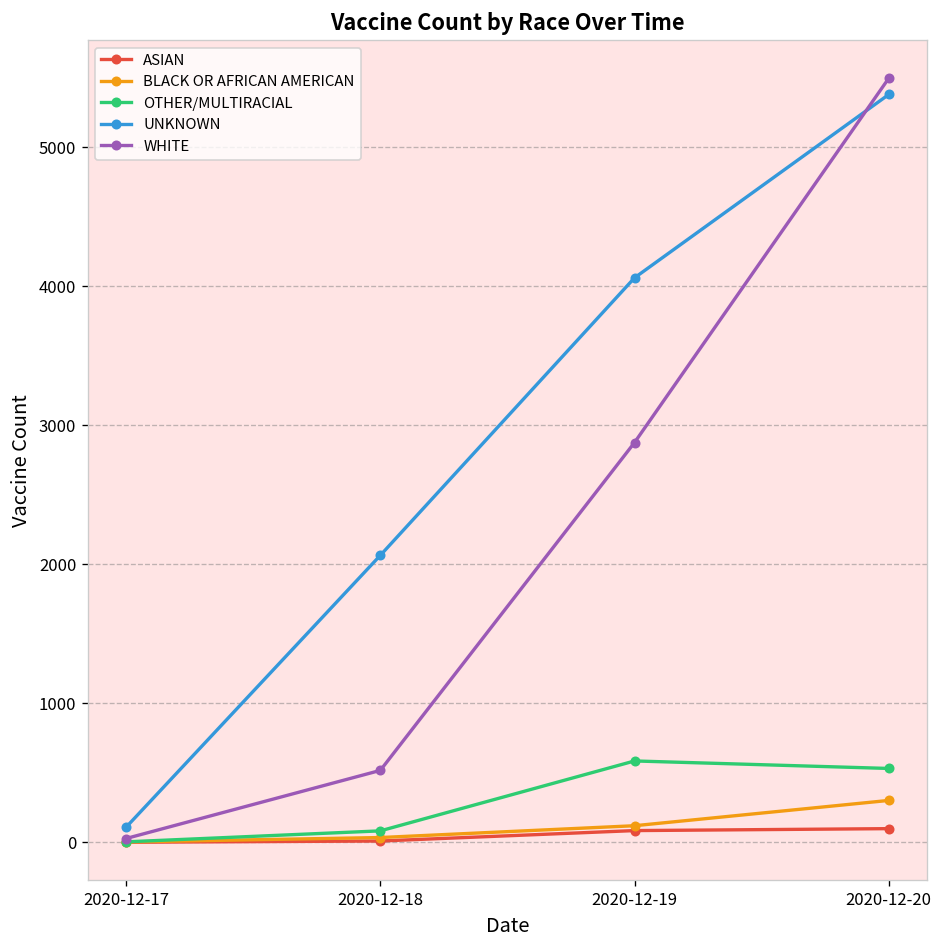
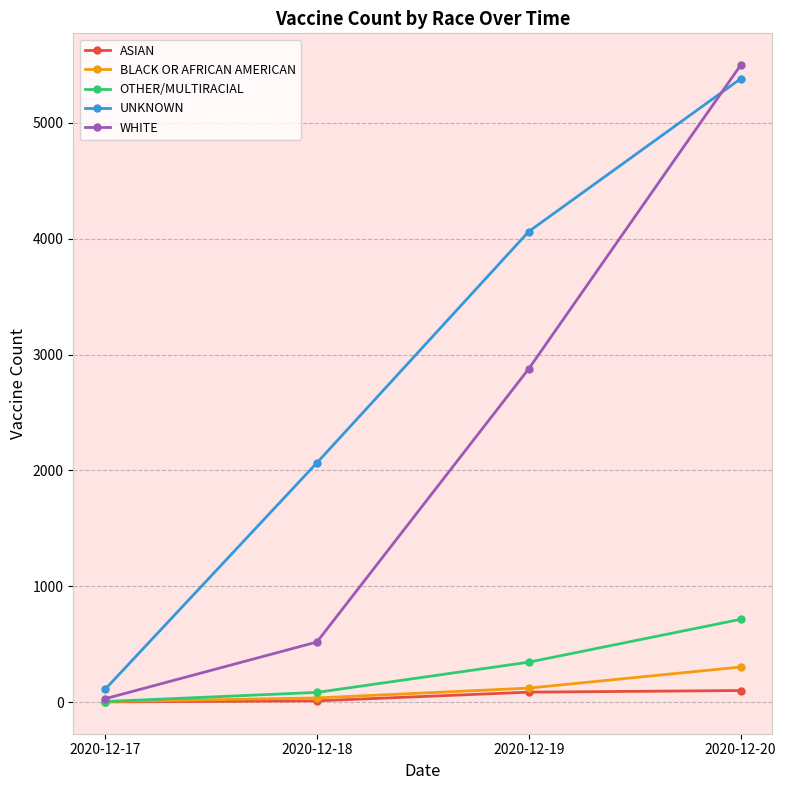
  {
    "ASIAN": {
      "2020-12-18": 10,
      "2020-12-19": 90,
      "2020-12-20": 100
    },
    "BLACK OR AFRICAN AMERICAN": {
      "2020-12-18": 40,
      "2020-12-19": 120,
      "2020-12-20": 300
    },
    "OTHER/MULTIRACIAL": {
      "2020-12-18": 80,
-     "2020-12-19": 590,
-     "2020-12-20": 530
+     "2020-12-19": 340,
+     "2020-12-20": 710
    },
    "UNKNOWN": {
      "2020-12-17": 110,
      "2020-12-18": 2070,
      "2020-12-19": 4060,
      "2020-12-20": 5380
    },
    "WHITE": {
      "2020-12-17": 30,
      "2020-12-18": 520,
      "2020-12-19": 2880,
      "2020-12-20": 5500
    }
  }
